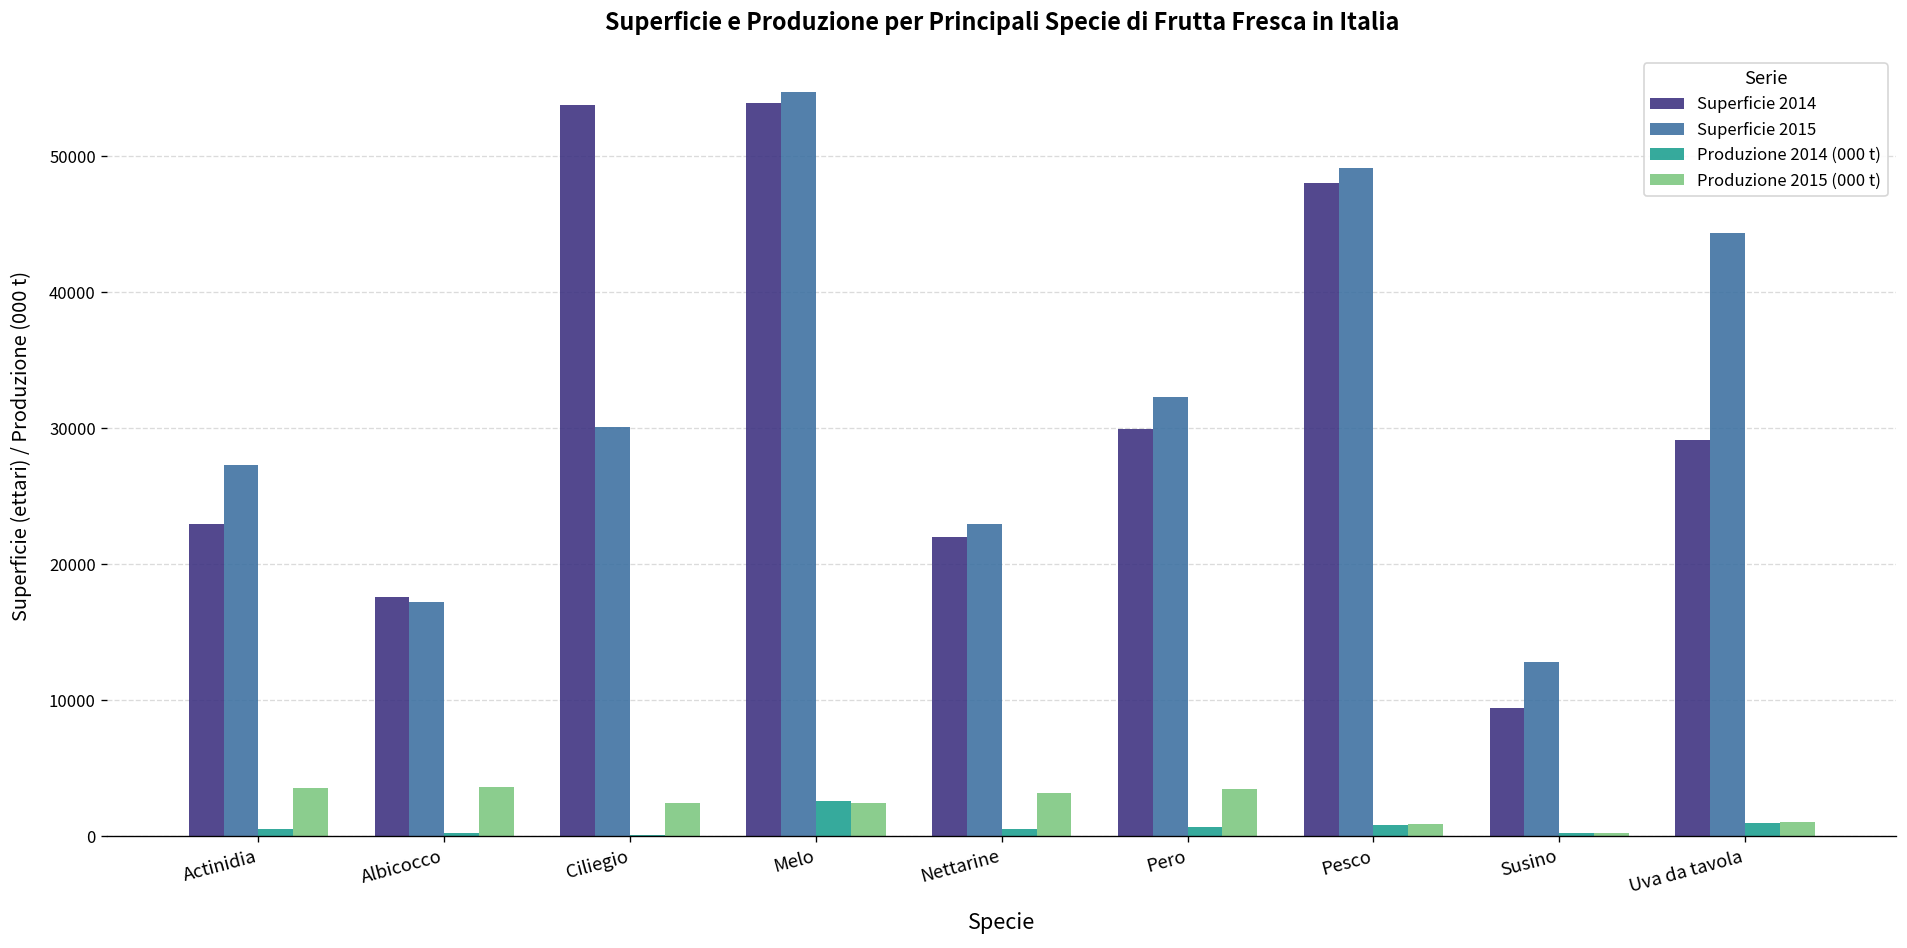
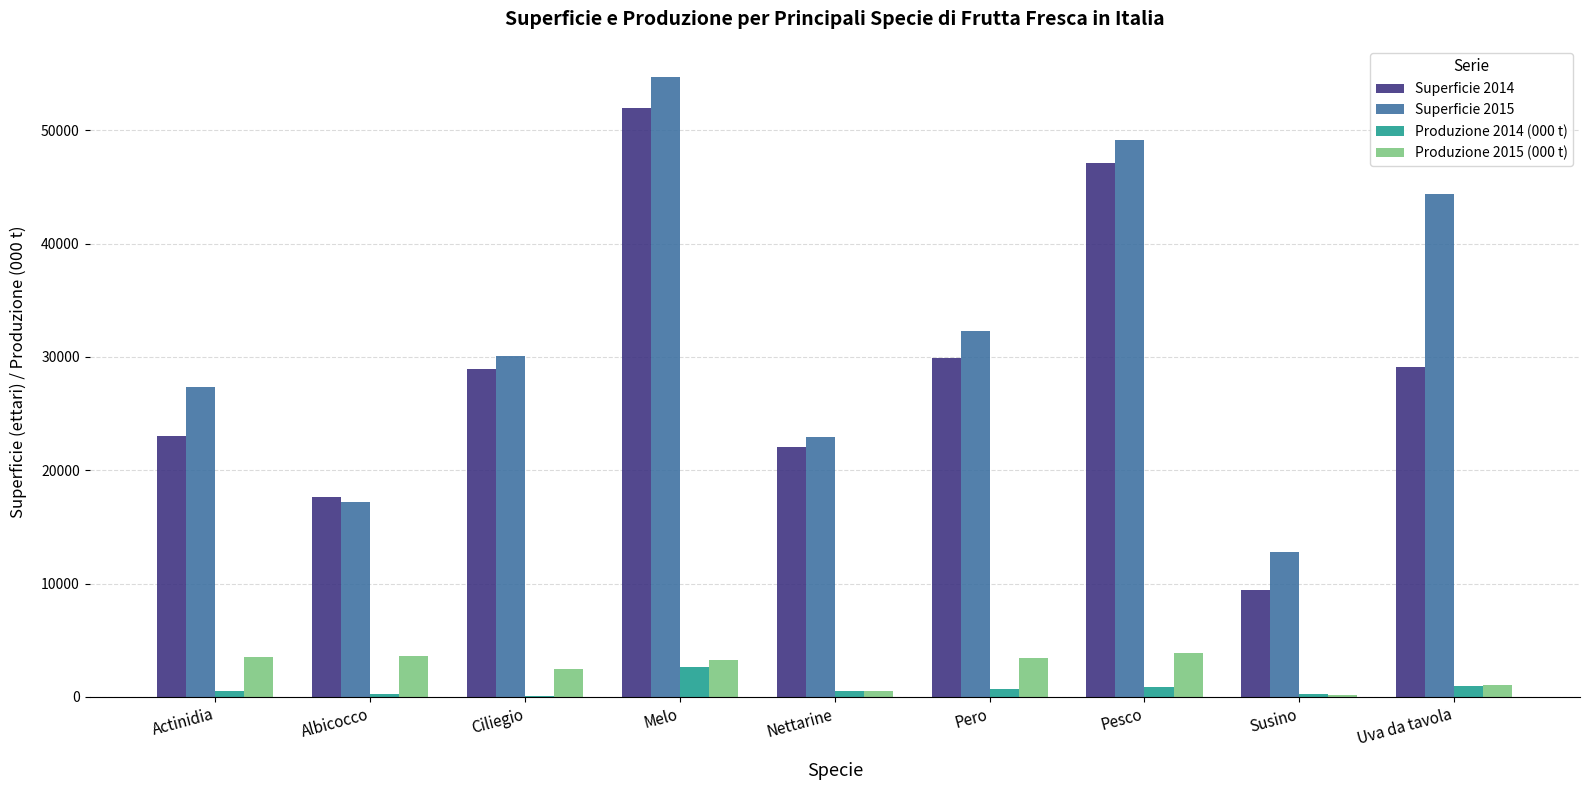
  {
    "Superficie 2014": {
      "Actinidia": 23000,
      "Albicocco": 17600,
-     "Ciliegio": 53800,
-     "Melo": 53900,
+     "Ciliegio": 29000,
+     "Melo": 52000,
      "Nettarine": 22000,
      "Pero": 29900,
-     "Pesco": 48100,
+     "Pesco": 47100,
      "Susino": 9400,
      "Uva da tavola": 29100
    },
    "Produzione 2015 (000 t)": {
      "Actinidia": 3500,
      "Albicocco": 3600,
      "Ciliegio": 2400,
-     "Melo": 2400,
-     "Nettarine": 3200,
+     "Melo": 3300,
+     "Nettarine": 500,
      "Pero": 3500,
-     "Pesco": 900,
+     "Pesco": 3900,
      "Uva da tavola": 1000
    }
  }
